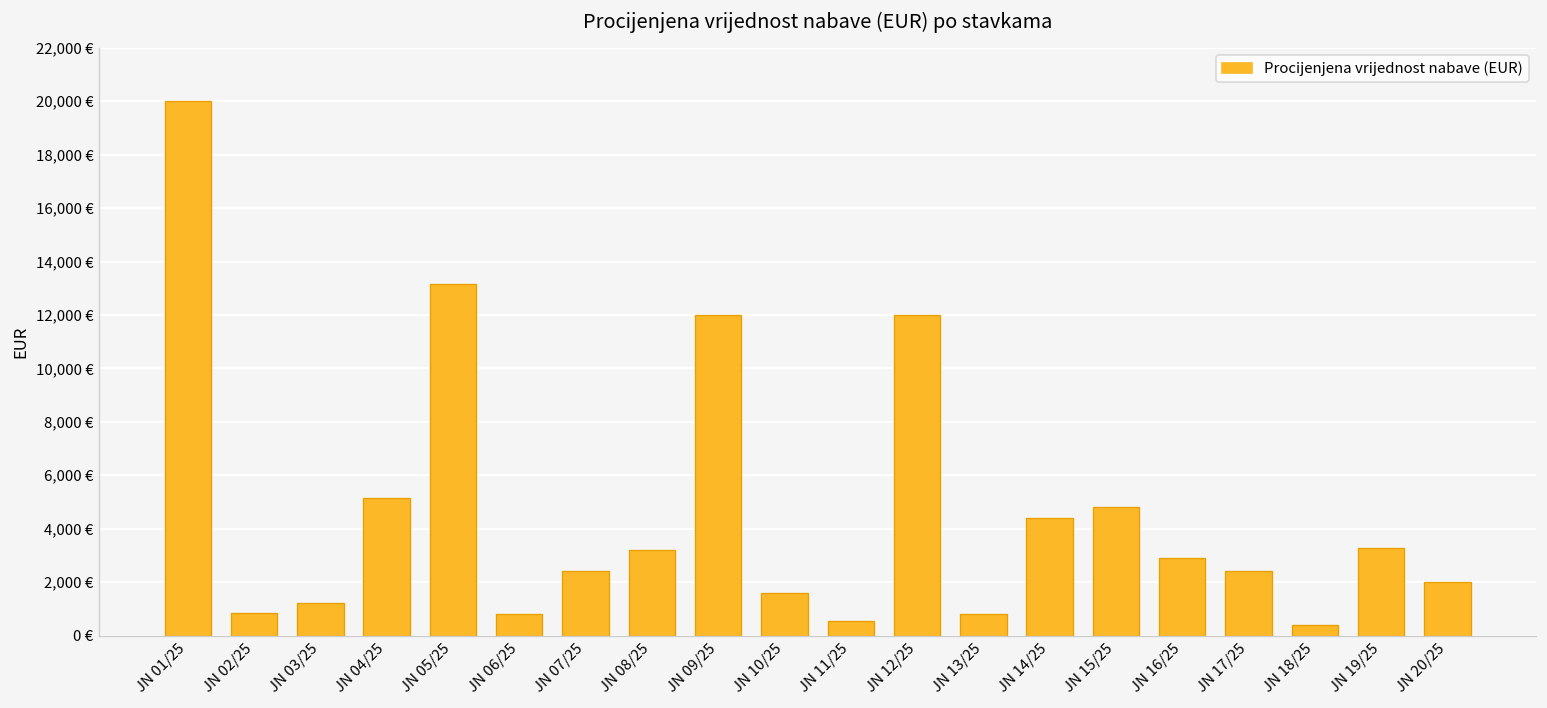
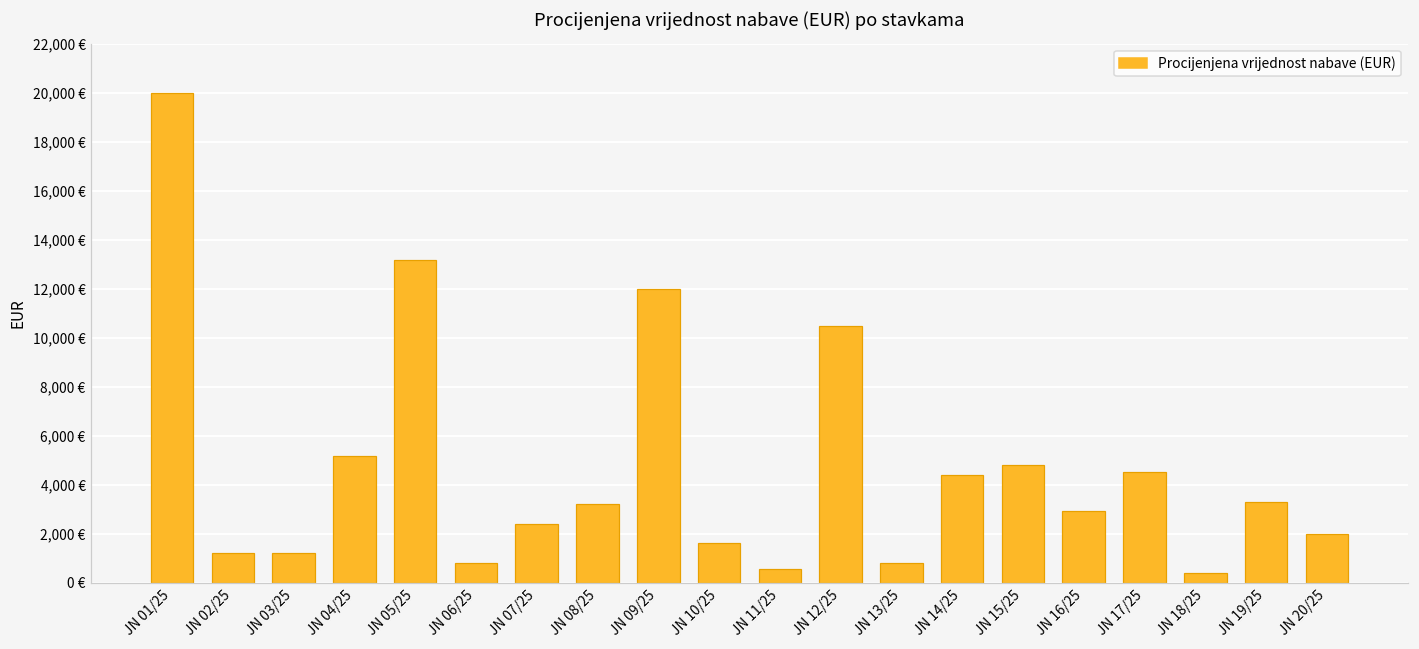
  {
    "JN 01/25": "20,000 €",
-   "JN 02/25": "800 €",
+   "JN 02/25": "1,200 €",
    "JN 03/25": "1,200 €",
    "JN 04/25": "5,200 €",
    "JN 05/25": "13,200 €",
    "JN 06/25": "800 €",
    "JN 07/25": "2,400 €",
    "JN 08/25": "3,200 €",
    "JN 09/25": "12,000 €",
    "JN 10/25": "1,600 €",
    "JN 11/25": "600 €",
-   "JN 12/25": "12,000 €",
+   "JN 12/25": "10,500 €",
    "JN 13/25": "800 €",
    "JN 14/25": "4,400 €",
    "JN 15/25": "4,800 €",
    "JN 16/25": "2,900 €",
-   "JN 17/25": "2,400 €",
+   "JN 17/25": "4,500 €",
    "JN 18/25": "400 €",
    "JN 19/25": "3,300 €",
    "JN 20/25": "2,000 €"
  }
